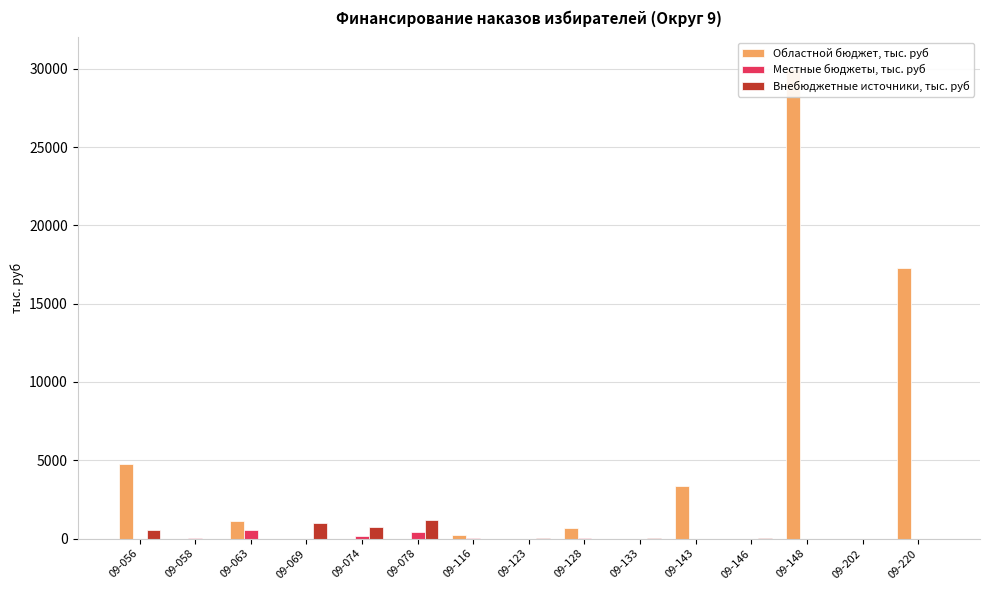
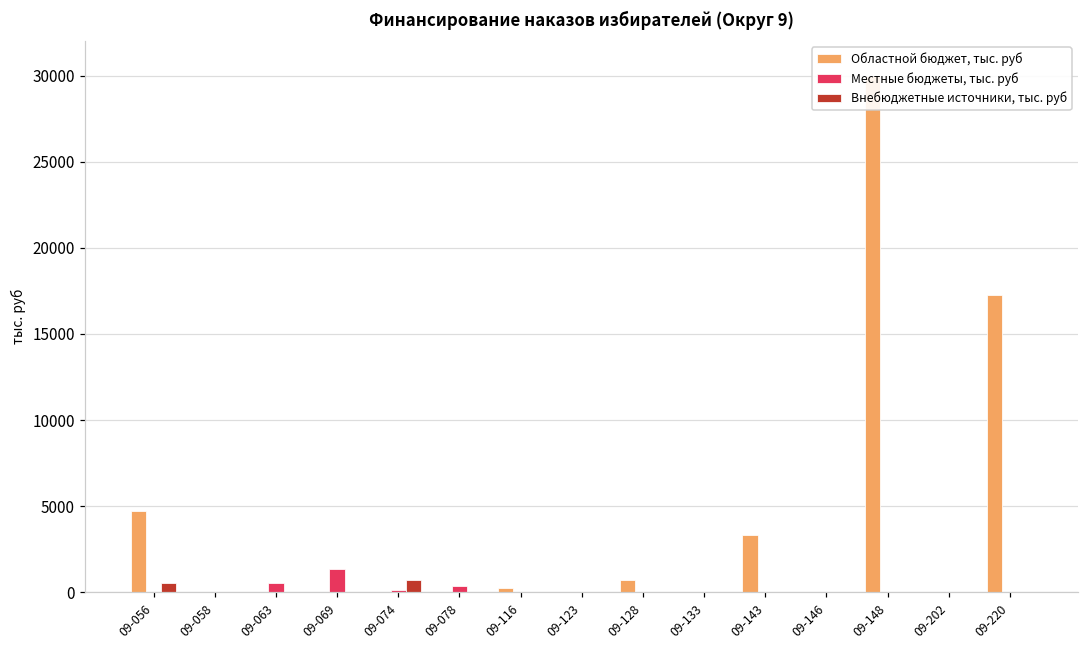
  {
    "Областной бюджет, тыс. руб": {
      "09-056": 4800,
      "09-058": 0,
-     "09-063": 1100,
+     "09-063": 0,
      "09-069": 0,
      "09-074": 0,
      "09-078": 0,
      "09-116": 300,
      "09-123": 0,
      "09-128": 700,
      "09-133": 0,
      "09-143": 3400,
      "09-146": 0,
      "09-202": 0,
      "09-220": 17300
    },
    "Местные бюджеты, тыс. руб": {
      "09-056": 0,
      "09-063": 600,
-     "09-069": 0,
+     "09-069": 1400,
      "09-078": 400,
      "09-123": 0,
      "09-133": 0,
      "09-143": 0,
      "09-146": 0,
      "09-148": 0,
      "09-202": 0,
      "09-220": 0
    },
    "Внебюджетные источники, тыс. руб": {
      "09-056": 500,
      "09-058": 0,
      "09-063": 0,
-     "09-069": 1000,
+     "09-069": 0,
      "09-074": 700,
-     "09-078": 1200,
+     "09-078": 0,
      "09-116": 0,
      "09-128": 0,
      "09-143": 0,
      "09-148": 0,
      "09-202": 0,
      "09-220": 0
    }
  }
